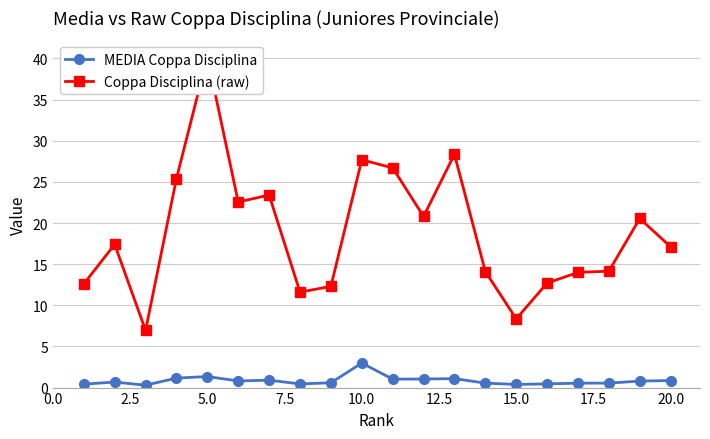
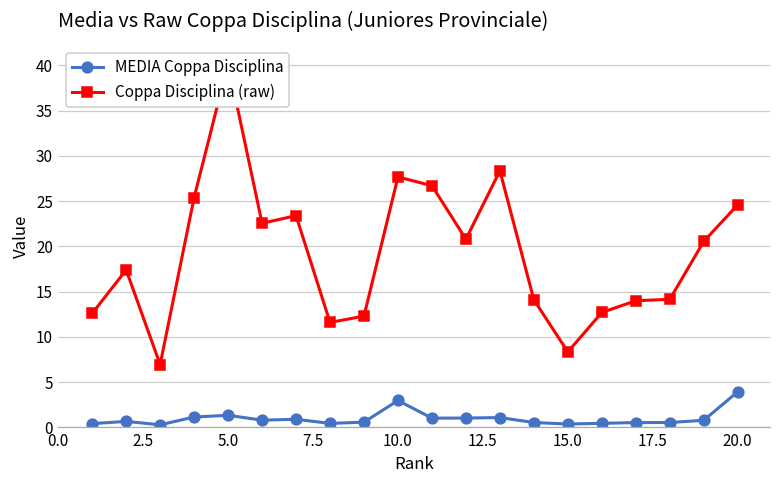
  {
    "MEDIA Coppa Disciplina": {
      "5.0": 1,
      "10.0": 3,
      "15.0": 0,
-     "20.0": 1
+     "20.0": 4
    },
    "Coppa Disciplina (raw)": {
      "10.0": 28,
      "15.0": 8,
-     "20.0": 17
+     "20.0": 25
    }
  }
